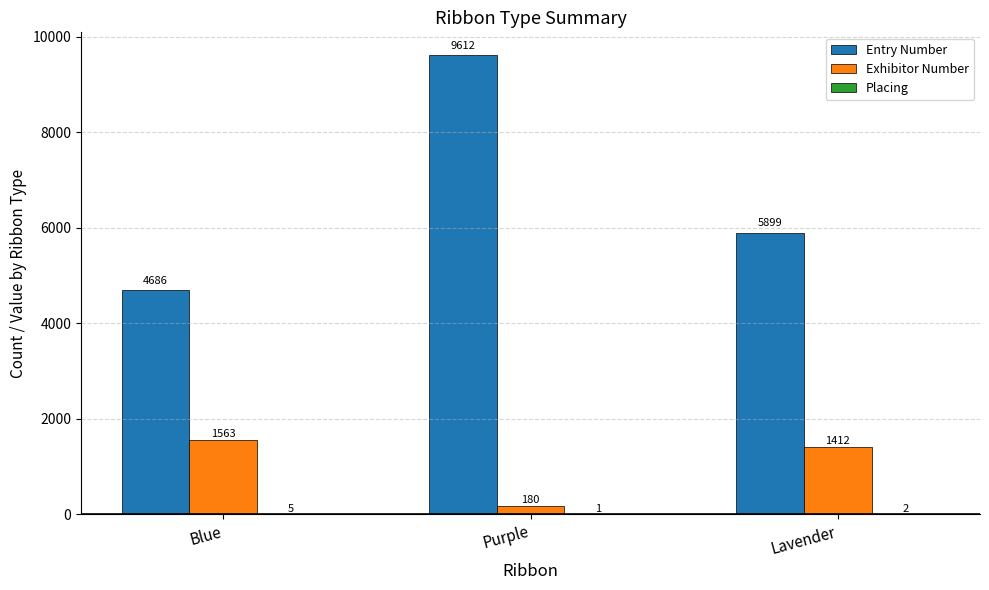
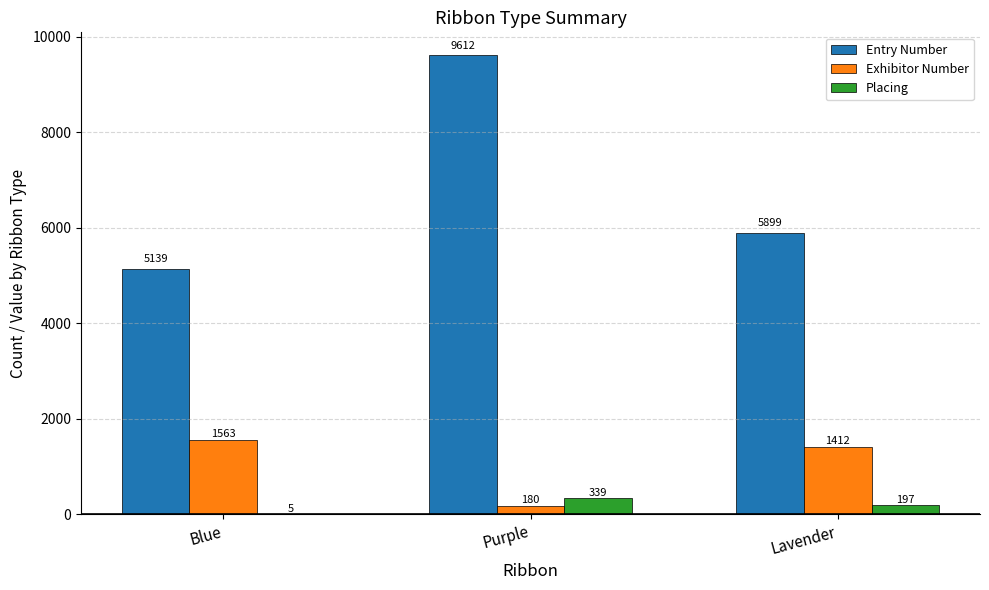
  {
    "Entry Number": {
-     "Blue": 4686,
+     "Blue": 5139,
      "Purple": 9612,
      "Lavender": 5899
    },
    "Exhibitor Number": {
      "Blue": 1563,
      "Purple": 180,
      "Lavender": 1412
    },
    "Placing": {
      "Blue": 5,
-     "Purple": 1,
-     "Lavender": 2
+     "Purple": 339,
+     "Lavender": 197
    }
  }
